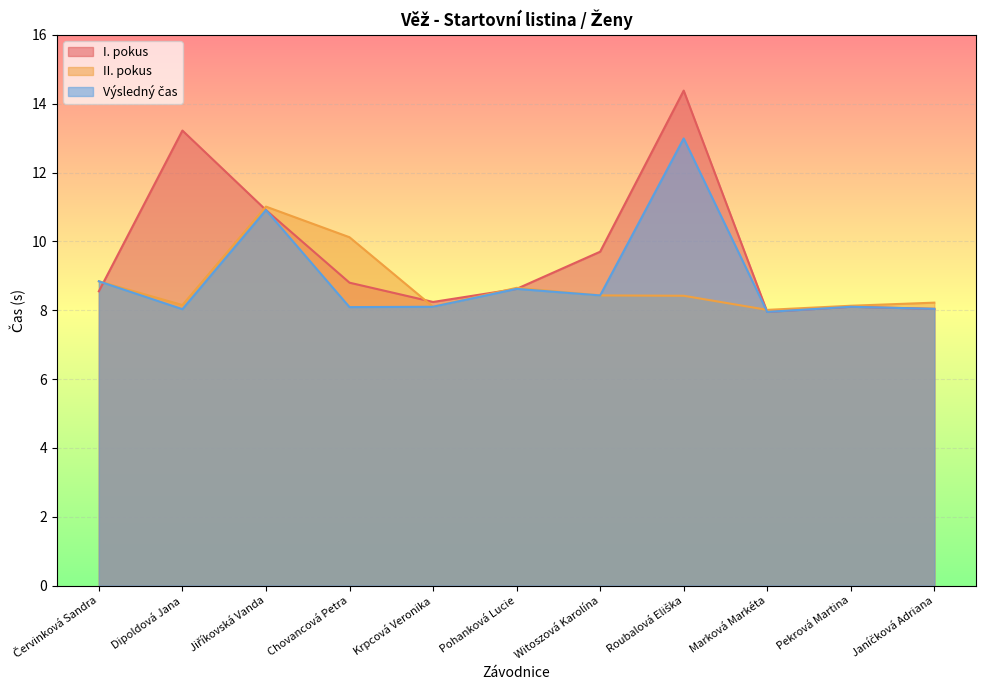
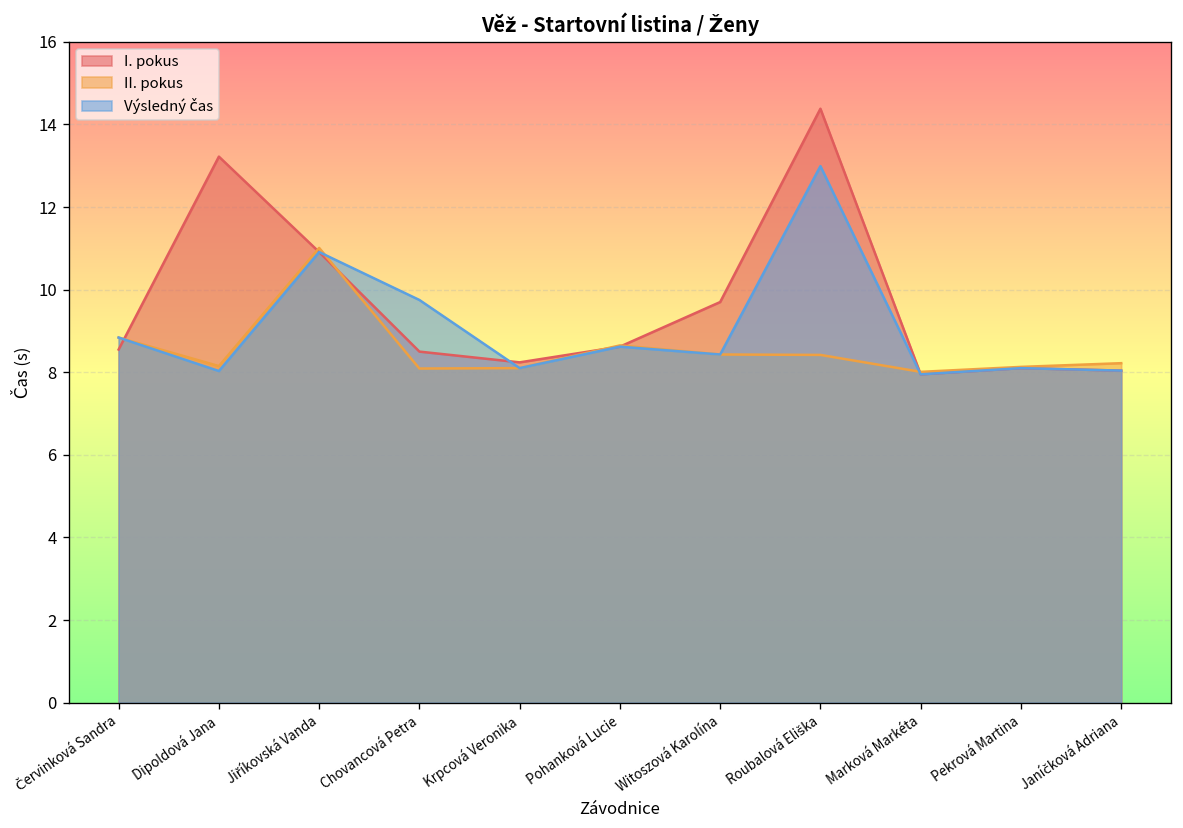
  {
    "I. pokus": {
      "Červinková Sandra": 8.6,
      "Dipoldová Jana": 13.2,
-     "Chovancová Petra": 8.8,
+     "Chovancová Petra": 8.5,
      "Krpcová Veronika": 8.2,
      "Witoszová Karolína": 9.7,
      "Roubalová Eliška": 14.4
    },
    "II. pokus": {
      "Dipoldová Jana": 8.2,
      "Jiříkovská Vanda": 11.0,
-     "Chovancová Petra": 10.1,
+     "Chovancová Petra": 8.1,
      "Roubalová Eliška": 8.4,
      "Janíčková Adriana": 8.2
    },
    "Výsledný čas": {
      "Dipoldová Jana": 8.0,
-     "Chovancová Petra": 8.1,
+     "Chovancová Petra": 9.8,
      "Roubalová Eliška": 13.0
    }
  }
